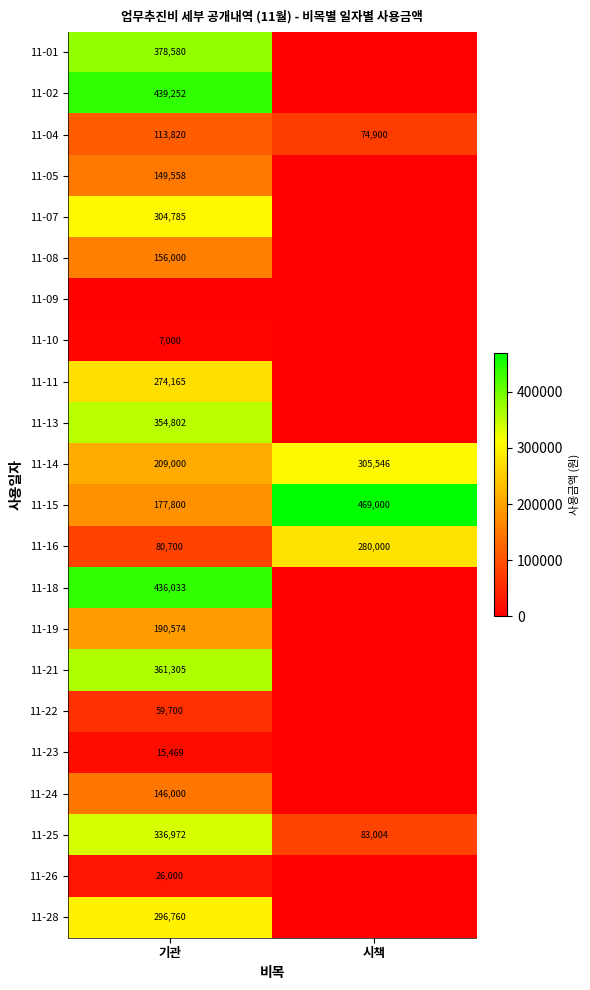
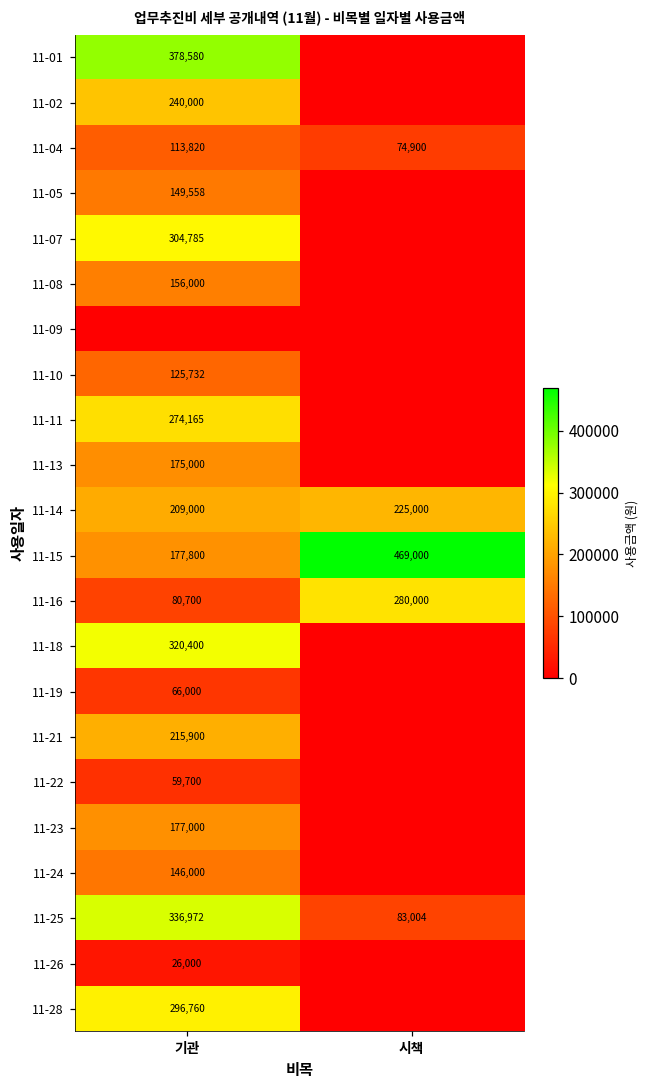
  {
    "11-01": {
      "기관": "378,580"
    },
    "11-02": {
-     "기관": "439,252"
+     "기관": "240,000"
    },
    "11-04": {
      "기관": "113,820",
      "시책": "74,900"
    },
    "11-05": {
      "기관": "149,558"
    },
    "11-07": {
      "기관": "304,785"
    },
    "11-08": {
      "기관": "156,000"
    },
    "11-10": {
-     "기관": "7,000"
+     "기관": "125,732"
    },
    "11-11": {
      "기관": "274,165"
    },
    "11-13": {
-     "기관": "354,802"
+     "기관": "175,000"
    },
    "11-14": {
      "기관": "209,000",
-     "시책": "305,546"
+     "시책": "225,000"
    },
    "11-15": {
      "기관": "177,800",
      "시책": "469,000"
    },
    "11-16": {
      "기관": "80,700",
      "시책": "280,000"
    },
    "11-18": {
-     "기관": "436,033"
+     "기관": "320,400"
    },
    "11-19": {
-     "기관": "190,574"
+     "기관": "66,000"
    },
    "11-21": {
-     "기관": "361,305"
+     "기관": "215,900"
    },
    "11-22": {
      "기관": "59,700"
    },
    "11-23": {
-     "기관": "15,469"
+     "기관": "177,000"
    },
    "11-24": {
      "기관": "146,000"
    },
    "11-25": {
      "기관": "336,972",
      "시책": "83,004"
    },
    "11-26": {
      "기관": "26,000"
    },
    "11-28": {
      "기관": "296,760"
    }
  }
